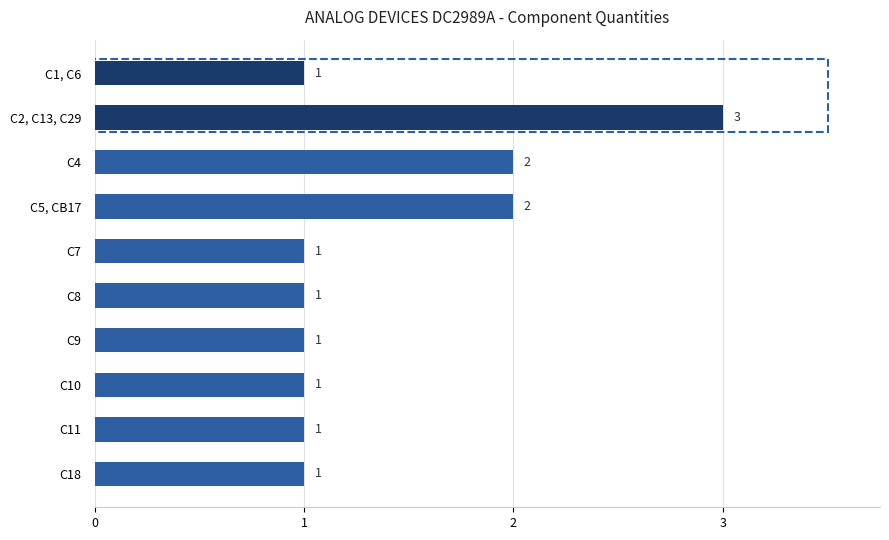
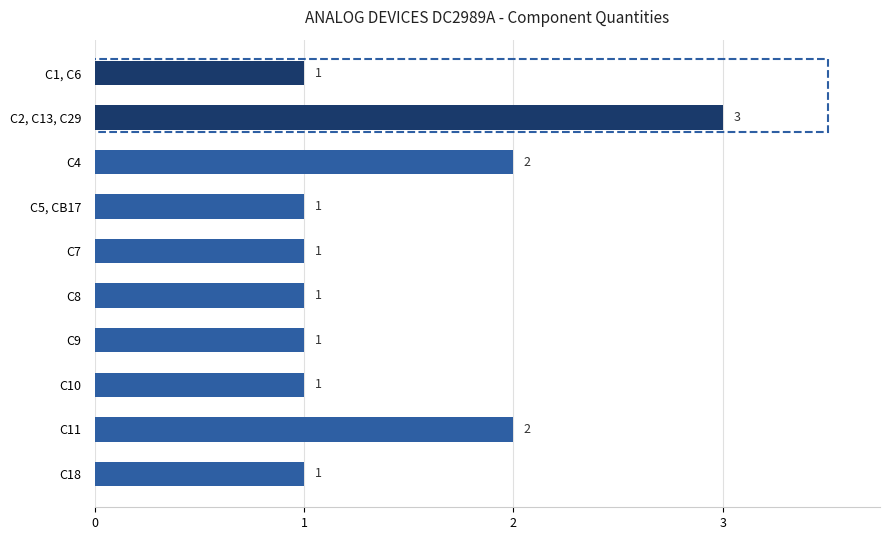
  {
    "C1, C6": 1,
    "C2, C13, C29": 3,
    "C4": 2,
-   "C5, CB17": 2,
+   "C5, CB17": 1,
    "C7": 1,
    "C8": 1,
    "C9": 1,
    "C10": 1,
-   "C11": 1,
+   "C11": 2,
    "C18": 1
  }
